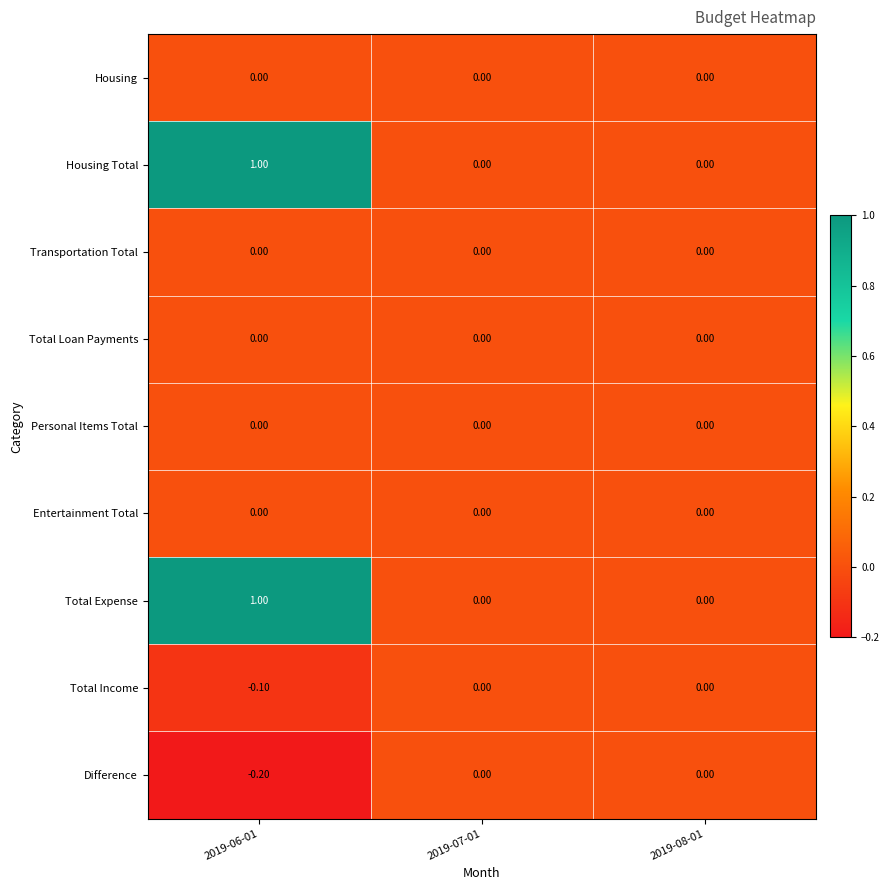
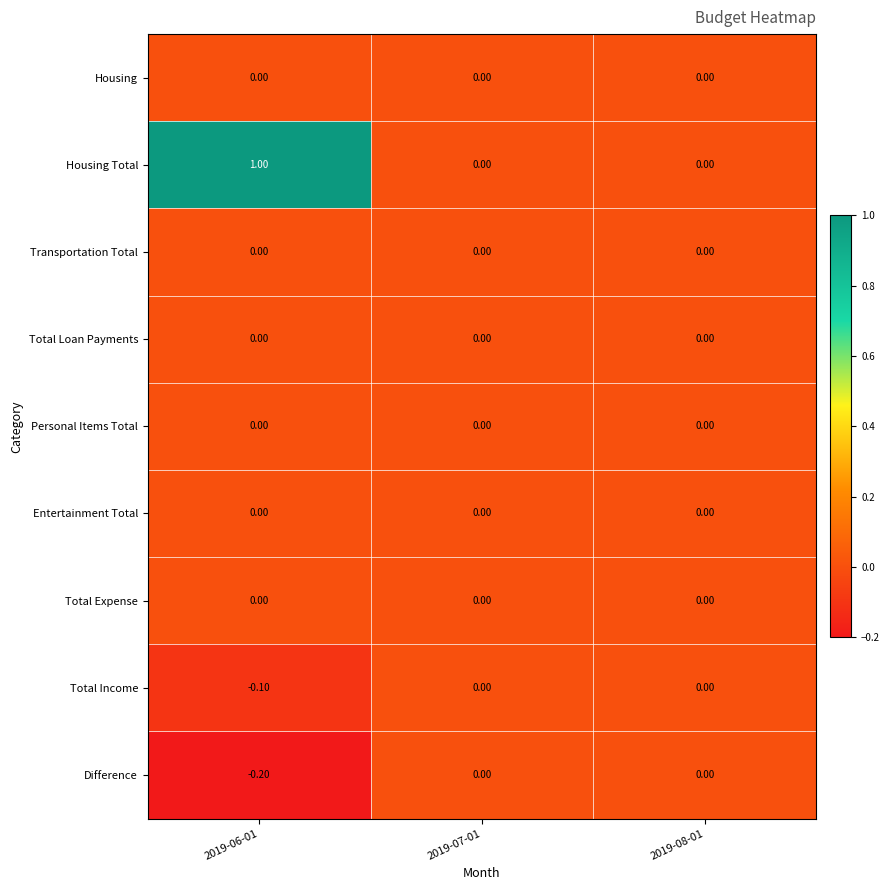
  {
    "Housing": {
      "2019-06-01": 0.00,
      "2019-07-01": 0.00,
      "2019-08-01": 0.00
    },
    "Housing Total": {
      "2019-06-01": 1.00,
      "2019-07-01": 0.00,
      "2019-08-01": 0.00
    },
    "Transportation Total": {
      "2019-06-01": 0.00,
      "2019-07-01": 0.00,
      "2019-08-01": 0.00
    },
    "Total Loan Payments": {
      "2019-06-01": 0.00,
      "2019-07-01": 0.00,
      "2019-08-01": 0.00
    },
    "Personal Items Total": {
      "2019-06-01": 0.00,
      "2019-07-01": 0.00,
      "2019-08-01": 0.00
    },
    "Entertainment Total": {
      "2019-06-01": 0.00,
      "2019-07-01": 0.00,
      "2019-08-01": 0.00
    },
    "Total Expense": {
-     "2019-06-01": 1.00,
+     "2019-06-01": 0.00,
      "2019-07-01": 0.00,
      "2019-08-01": 0.00
    },
    "Total Income": {
      "2019-06-01": -0.10,
      "2019-07-01": 0.00,
      "2019-08-01": 0.00
    },
    "Difference": {
      "2019-06-01": -0.20,
      "2019-07-01": 0.00,
      "2019-08-01": 0.00
    }
  }
